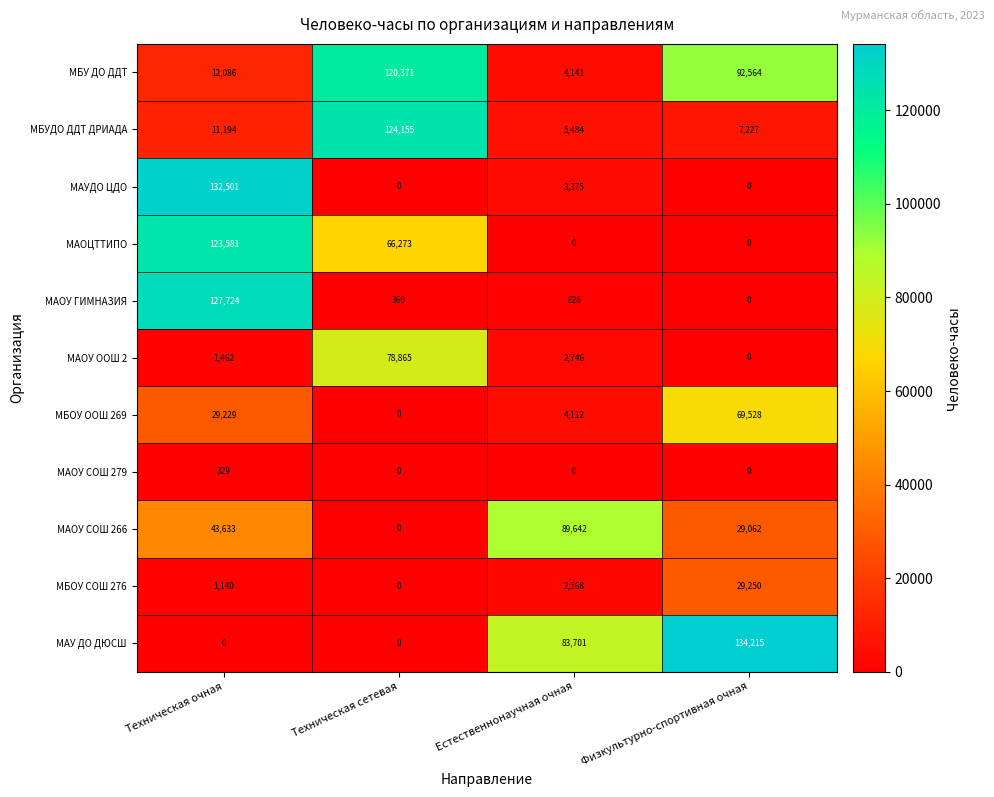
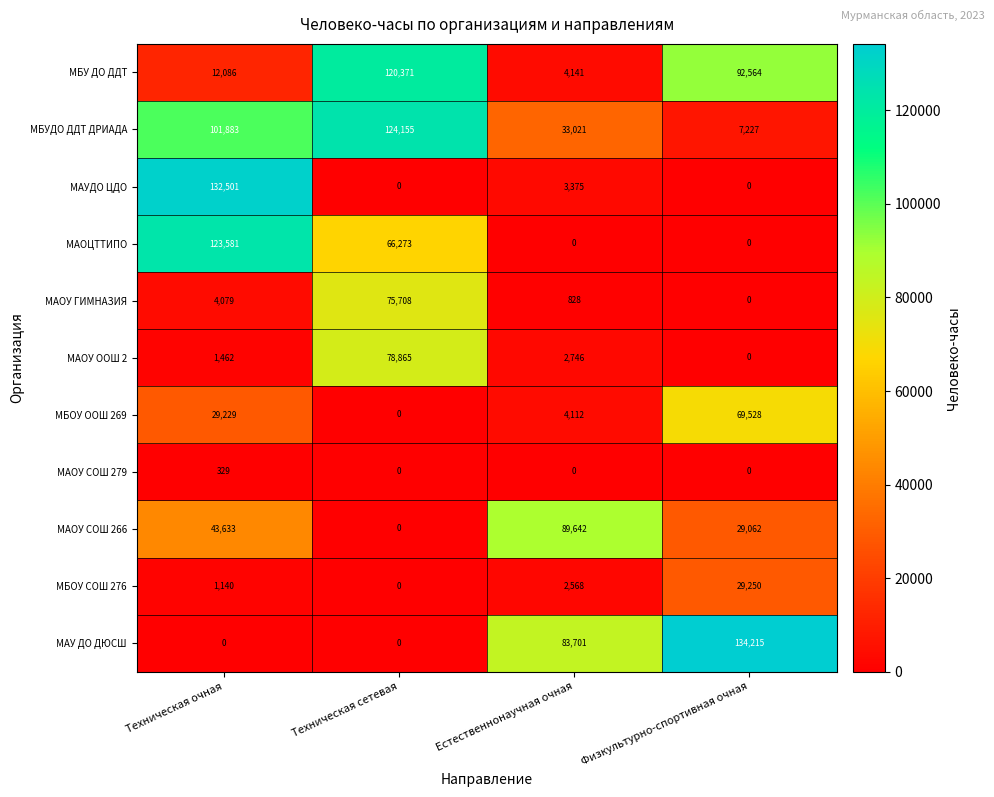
  {
    "МБУ ДО ДДТ": {
      "Техническая очная": "12,086",
      "Техническая сетевая": "120,371",
      "Естественнонаучная очная": "4,141",
      "Физкультурно-спортивная очная": "92,564"
    },
    "МБУДО ДДТ ДРИАДА": {
-     "Техническая очная": "11,194",
+     "Техническая очная": "101,883",
      "Техническая сетевая": "124,155",
-     "Естественнонаучная очная": "5,484",
+     "Естественнонаучная очная": "33,021",
      "Физкультурно-спортивная очная": "7,227"
    },
    "МАУДО ЦДО": {
      "Техническая очная": "132,501",
      "Техническая сетевая": "0",
      "Естественнонаучная очная": "3,375",
      "Физкультурно-спортивная очная": "0"
    },
    "МАОЦТТИПО": {
      "Техническая очная": "123,581",
      "Техническая сетевая": "66,273",
      "Естественнонаучная очная": "0",
      "Физкультурно-спортивная очная": "0"
    },
    "МАОУ ГИМНАЗИЯ": {
-     "Техническая очная": "127,724",
-     "Техническая сетевая": "360",
+     "Техническая очная": "4,079",
+     "Техническая сетевая": "75,708",
      "Естественнонаучная очная": "828",
      "Физкультурно-спортивная очная": "0"
    },
    "МАОУ ООШ 2": {
      "Техническая очная": "1,462",
      "Техническая сетевая": "78,865",
      "Естественнонаучная очная": "2,746",
      "Физкультурно-спортивная очная": "0"
    },
    "МБОУ ООШ 269": {
      "Техническая очная": "29,229",
      "Техническая сетевая": "0",
      "Естественнонаучная очная": "4,112",
      "Физкультурно-спортивная очная": "69,528"
    },
    "МАОУ СОШ 279": {
      "Техническая очная": "329",
      "Техническая сетевая": "0",
      "Естественнонаучная очная": "0",
      "Физкультурно-спортивная очная": "0"
    },
    "МАОУ СОШ 266": {
      "Техническая очная": "43,633",
      "Техническая сетевая": "0",
      "Естественнонаучная очная": "89,642",
      "Физкультурно-спортивная очная": "29,062"
    },
    "МБОУ СОШ 276": {
      "Техническая очная": "1,140",
      "Техническая сетевая": "0",
      "Естественнонаучная очная": "2,568",
      "Физкультурно-спортивная очная": "29,250"
    },
    "МАУ ДО ДЮСШ": {
      "Техническая очная": "0",
      "Техническая сетевая": "0",
      "Естественнонаучная очная": "83,701",
      "Физкультурно-спортивная очная": "134,215"
    }
  }
